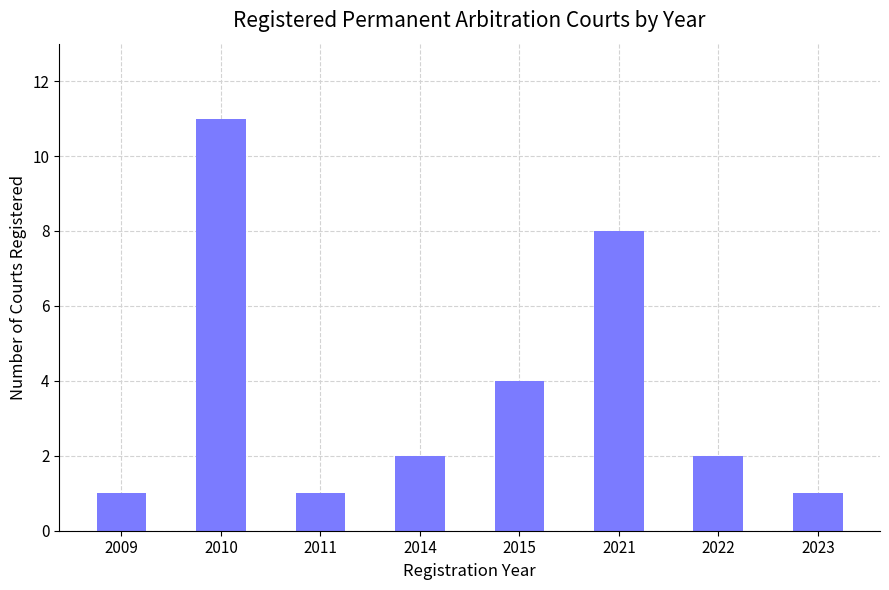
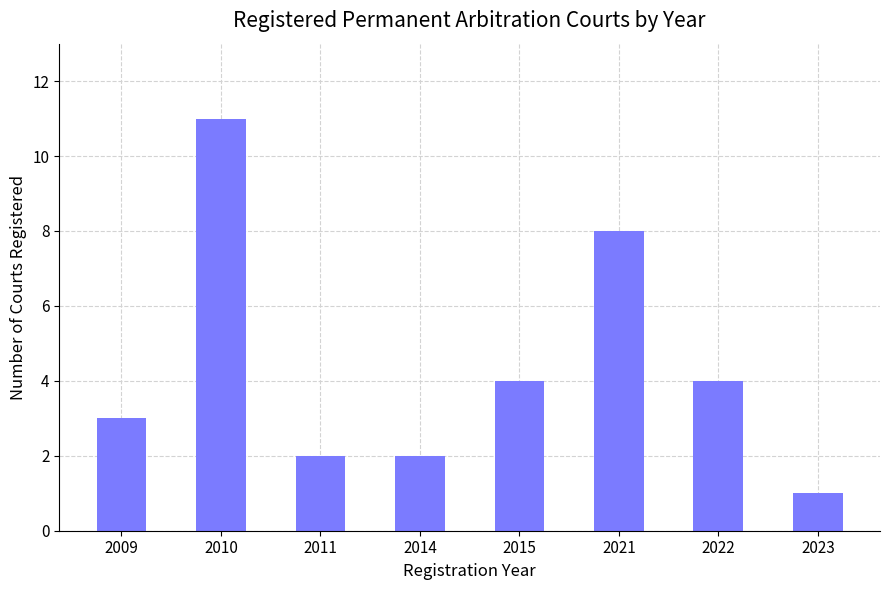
  {
-   "2009": 1,
+   "2009": 3,
    "2010": 11,
-   "2011": 1,
+   "2011": 2,
    "2014": 2,
    "2015": 4,
    "2021": 8,
-   "2022": 2,
+   "2022": 4,
    "2023": 1
  }
